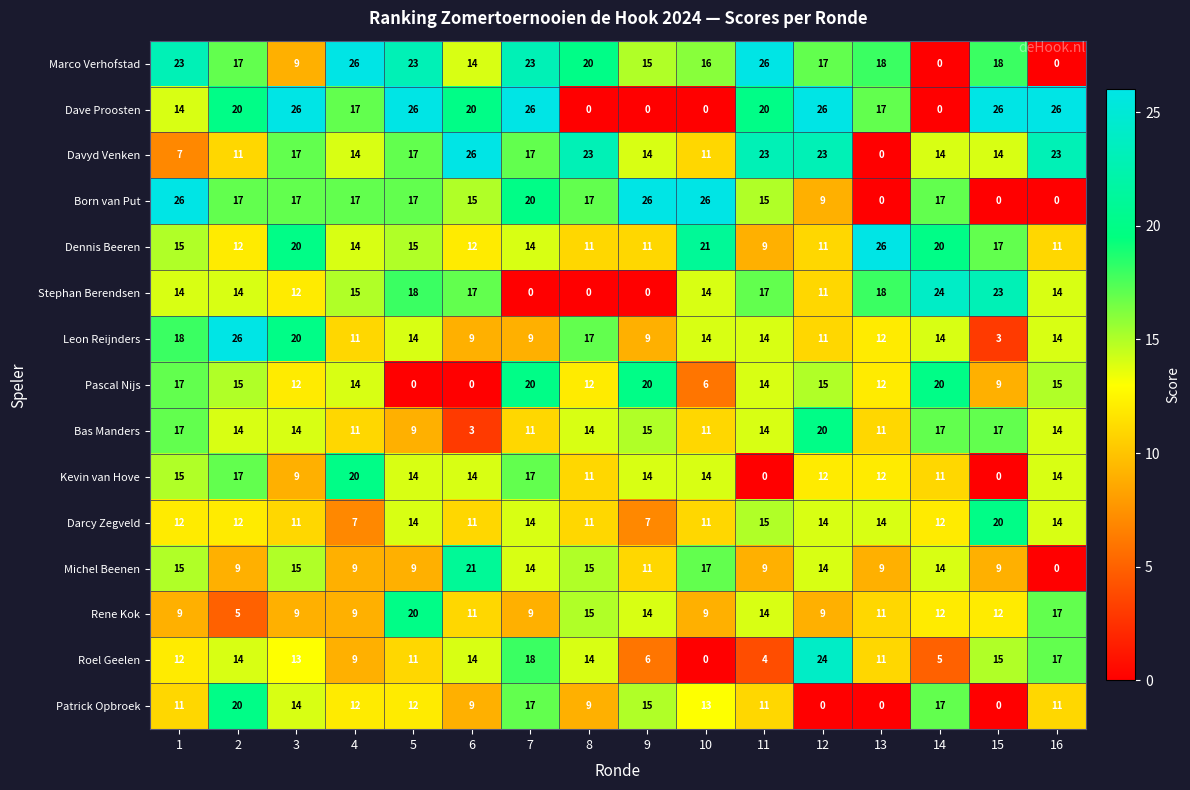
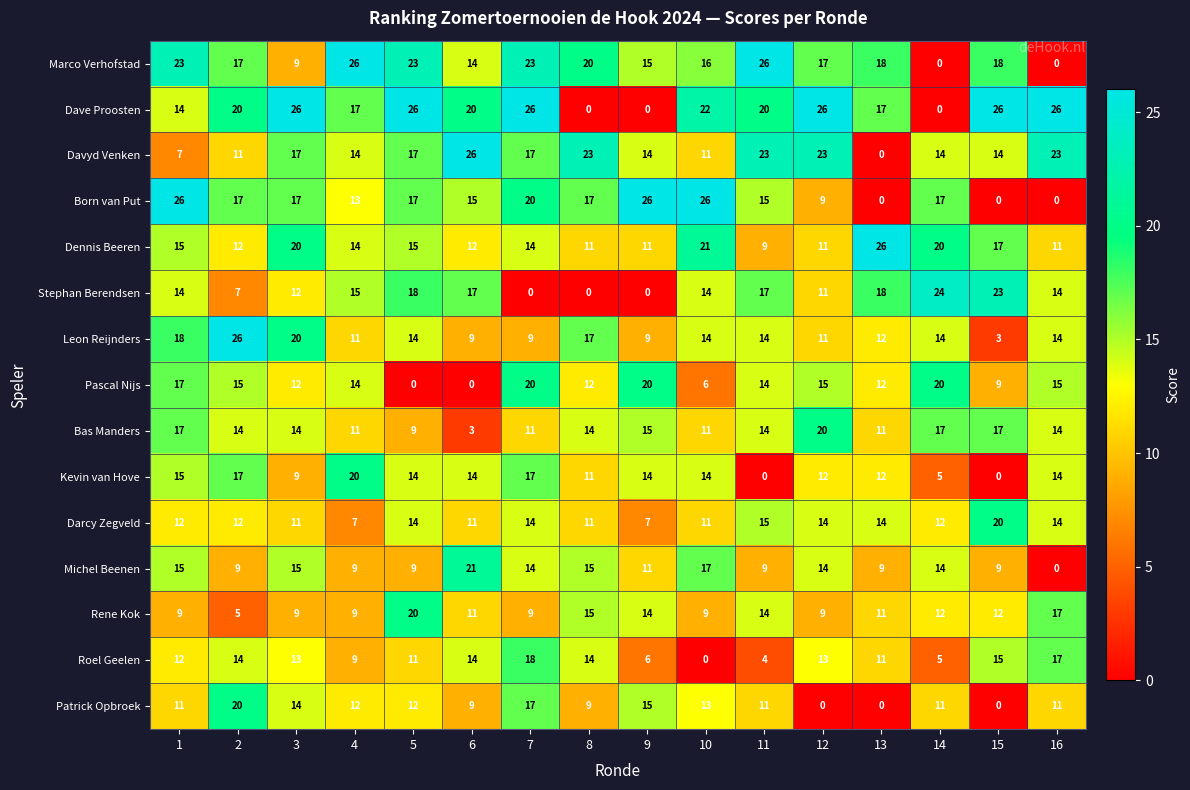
  {
    "Dave Proosten": {
      "1": 14,
      "2": 20,
      "3": 26,
      "4": 17,
      "5": 26,
      "6": 20,
      "7": 26,
      "8": 0,
      "9": 0,
-     "10": 0,
+     "10": 22,
      "11": 20,
      "12": 26,
      "13": 17,
      "14": 0,
      "15": 26,
      "16": 26
    },
    "Born van Put": {
      "1": 26,
      "2": 17,
      "3": 17,
-     "4": 17,
+     "4": 13,
      "5": 17,
      "6": 15,
      "7": 20,
      "8": 17,
      "9": 26,
      "10": 26,
      "11": 15,
      "12": 9,
      "13": 0,
      "14": 17,
      "15": 0,
      "16": 0
    },
    "Stephan Berendsen": {
      "1": 14,
-     "2": 14,
+     "2": 7,
      "3": 12,
      "4": 15,
      "5": 18,
      "6": 17,
      "7": 0,
      "8": 0,
      "9": 0,
      "10": 14,
      "11": 17,
      "12": 11,
      "13": 18,
      "14": 24,
      "15": 23,
      "16": 14
    },
    "Kevin van Hove": {
      "1": 15,
      "2": 17,
      "3": 9,
      "4": 20,
      "5": 14,
      "6": 14,
      "7": 17,
      "8": 11,
      "9": 14,
      "10": 14,
      "11": 0,
      "12": 12,
      "13": 12,
-     "14": 11,
+     "14": 5,
      "15": 0,
      "16": 14
    },
    "Roel Geelen": {
      "1": 12,
      "2": 14,
      "3": 13,
      "4": 9,
      "5": 11,
      "6": 14,
      "7": 18,
      "8": 14,
      "9": 6,
      "10": 0,
      "11": 4,
-     "12": 24,
+     "12": 13,
      "13": 11,
      "14": 5,
      "15": 15,
      "16": 17
    },
    "Patrick Opbroek": {
      "1": 11,
      "2": 20,
      "3": 14,
      "4": 12,
      "5": 12,
      "6": 9,
      "7": 17,
      "8": 9,
      "9": 15,
      "10": 13,
      "11": 11,
      "12": 0,
      "13": 0,
-     "14": 17,
+     "14": 11,
      "15": 0,
      "16": 11
    }
  }
